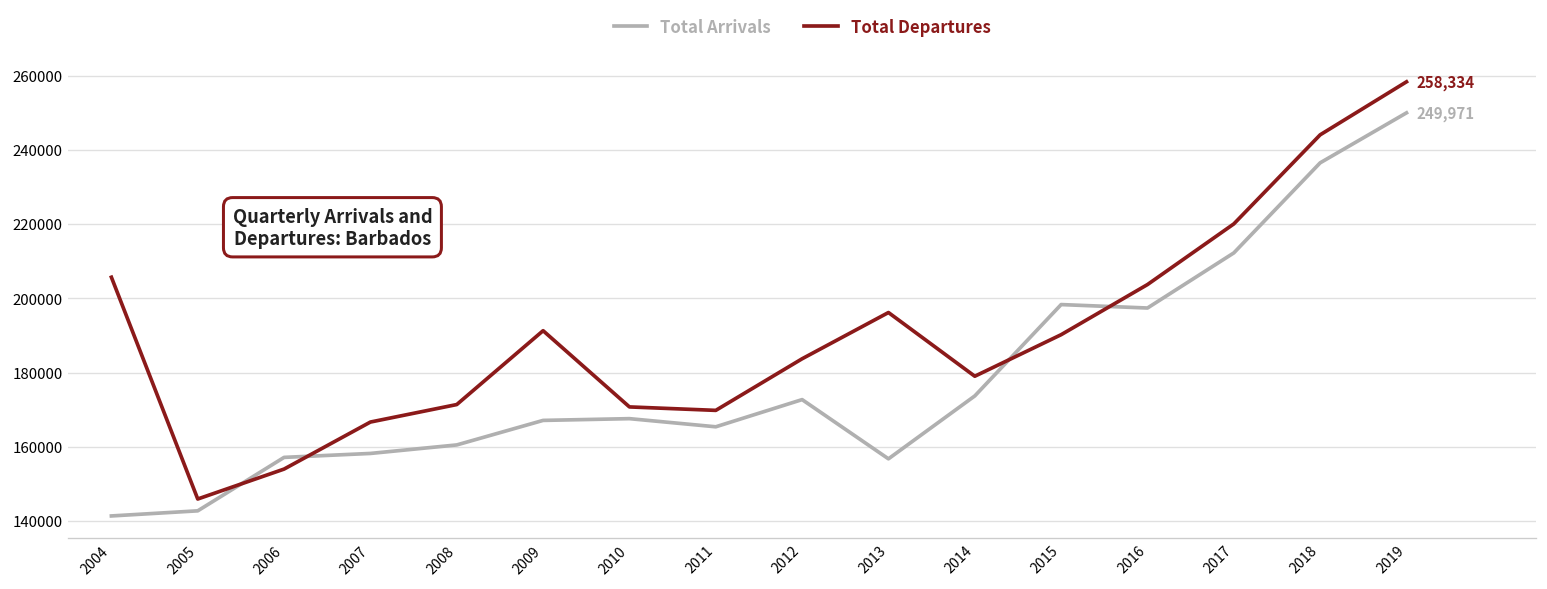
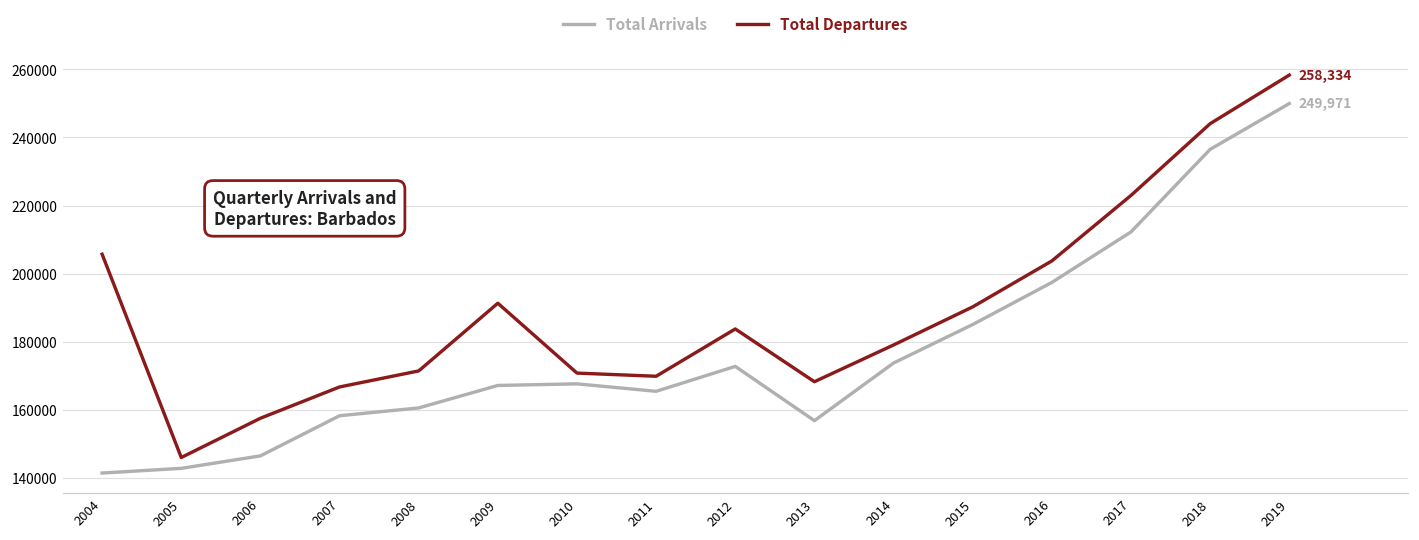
  {
    "Total Arrivals": {
      "2004": 141000,
      "2005": 143000,
-     "2006": 157000,
+     "2006": 146000,
      "2007": 158000,
      "2008": 161000,
      "2009": 167000,
      "2010": 168000,
      "2011": 165000,
      "2012": 173000,
      "2013": 157000,
      "2014": 174000,
-     "2015": 198000,
+     "2015": 185000,
      "2016": 197000,
      "2017": 212000,
      "2018": 237000
    },
    "Total Departures": {
      "2004": 206000,
      "2005": 146000,
-     "2006": 154000,
+     "2006": 157000,
      "2007": 167000,
      "2008": 171000,
      "2009": 191000,
      "2010": 171000,
      "2011": 170000,
      "2012": 184000,
-     "2013": 196000,
+     "2013": 168000,
      "2014": 179000,
      "2015": 190000,
      "2016": 204000,
-     "2017": 220000,
+     "2017": 223000,
      "2018": 244000
    }
  }
